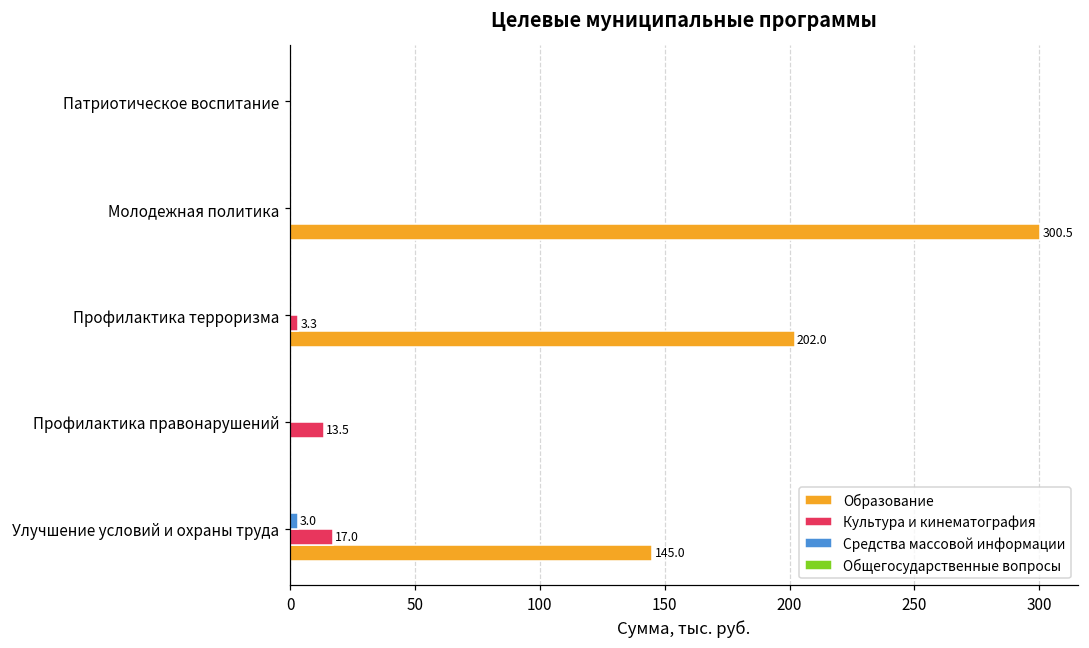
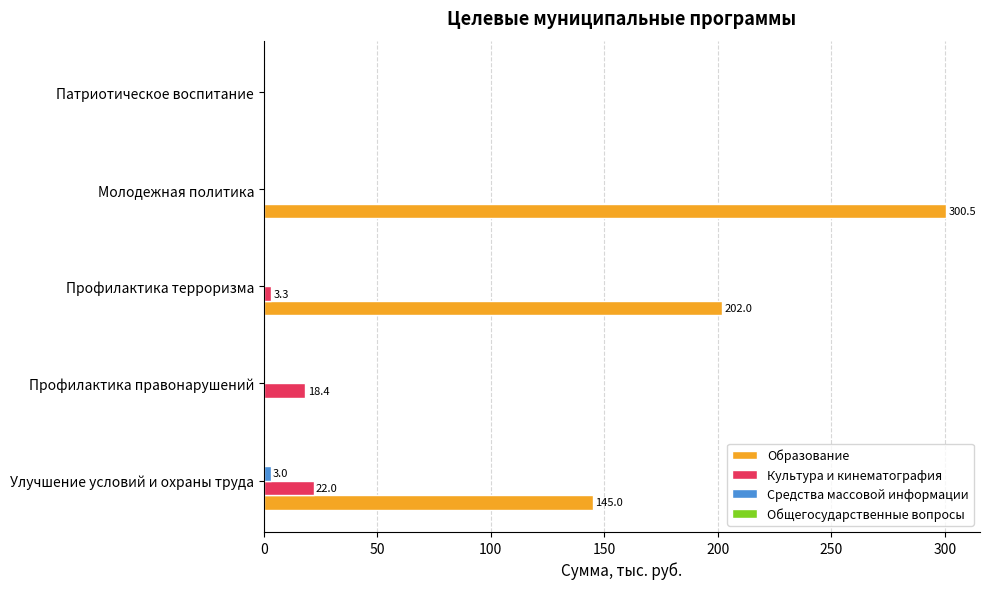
  {
    "Образование": {
      "Молодежная политика": 300.5,
      "Профилактика терроризма": 202.0,
      "Улучшение условий и охраны труда": 145.0
    },
    "Культура и кинематография": {
      "Профилактика терроризма": 3.3,
-     "Профилактика правонарушений": 13.5,
-     "Улучшение условий и охраны труда": 17.0
+     "Профилактика правонарушений": 18.4,
+     "Улучшение условий и охраны труда": 22.0
    },
    "Средства массовой информации": {
      "Улучшение условий и охраны труда": 3.0
    },
    "Общегосударственные вопросы": {
      "Патриотическое воспитание": 0,
      "Молодежная политика": 0,
      "Профилактика терроризма": 0,
      "Профилактика правонарушений": 0,
      "Улучшение условий и охраны труда": 0
    }
  }
